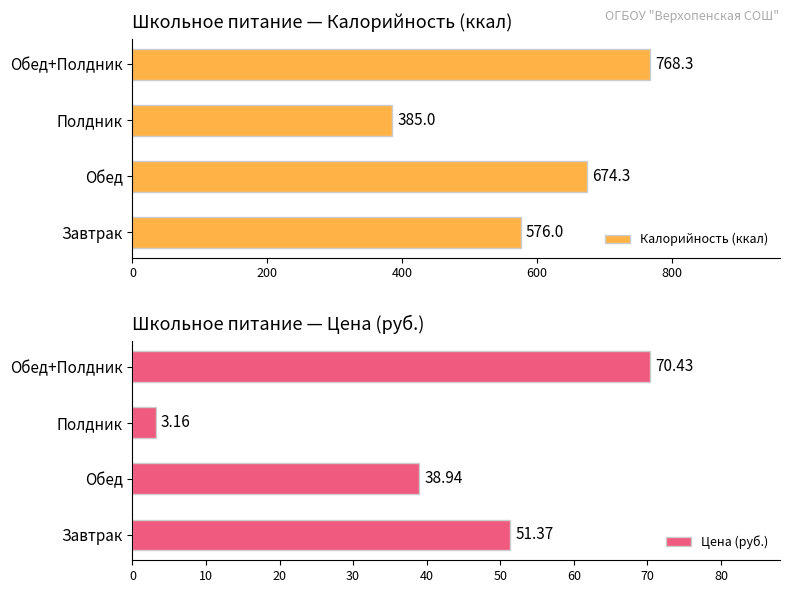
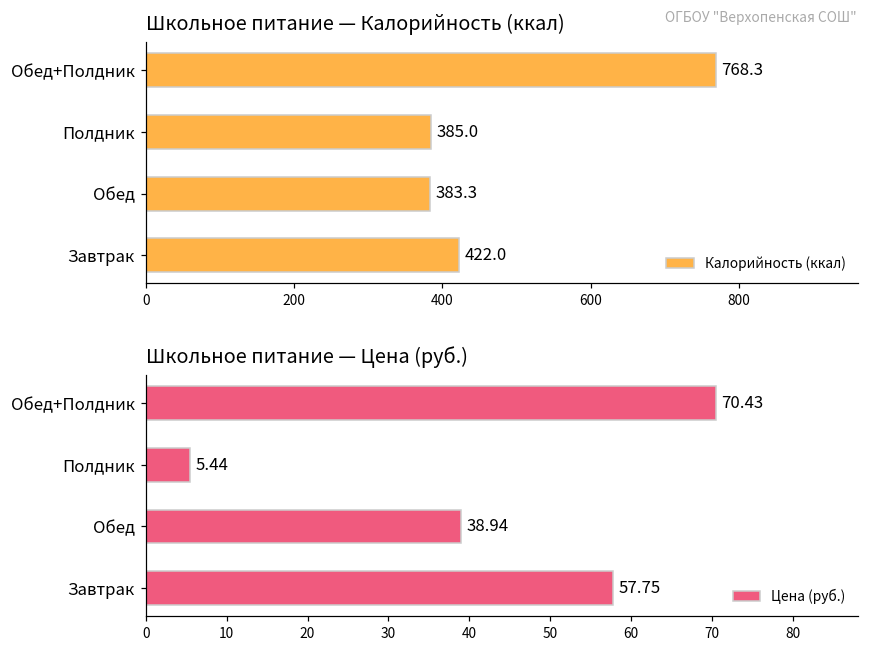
  {
    "Школьное питание — Калорийность (ккал)": {
      "Обед+Полдник": 768.3,
      "Полдник": 385.0,
-     "Обед": 674.3,
-     "Завтрак": 576.0
+     "Обед": 383.3,
+     "Завтрак": 422.0
    },
    "Школьное питание — Цена (руб.)": {
      "Обед+Полдник": 70.43,
-     "Полдник": 3.16,
+     "Полдник": 5.44,
      "Обед": 38.94,
-     "Завтрак": 51.37
+     "Завтрак": 57.75
    }
  }
